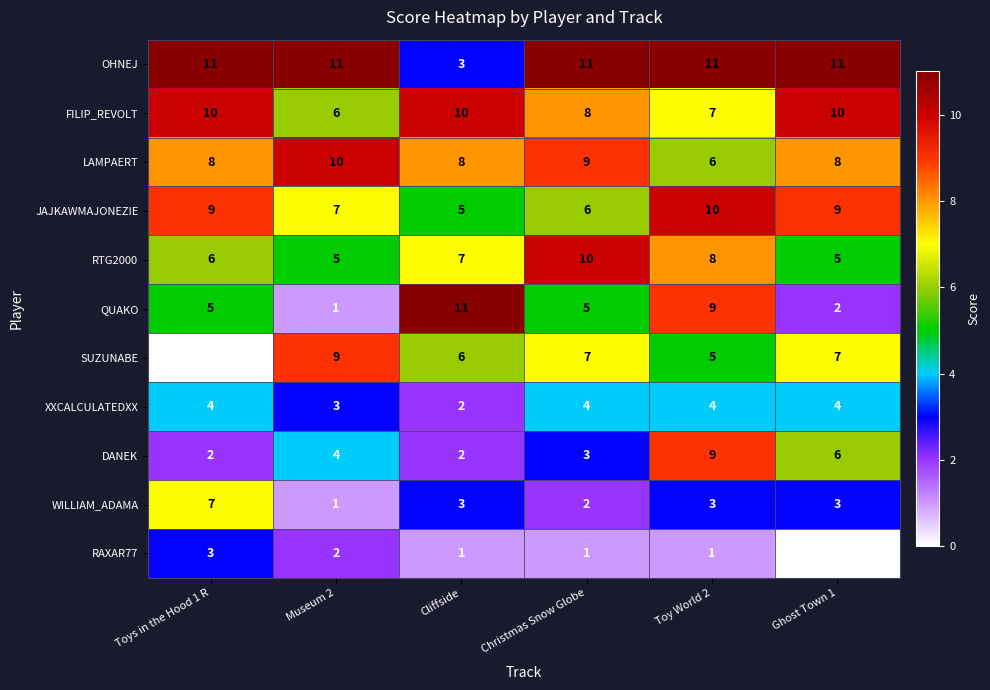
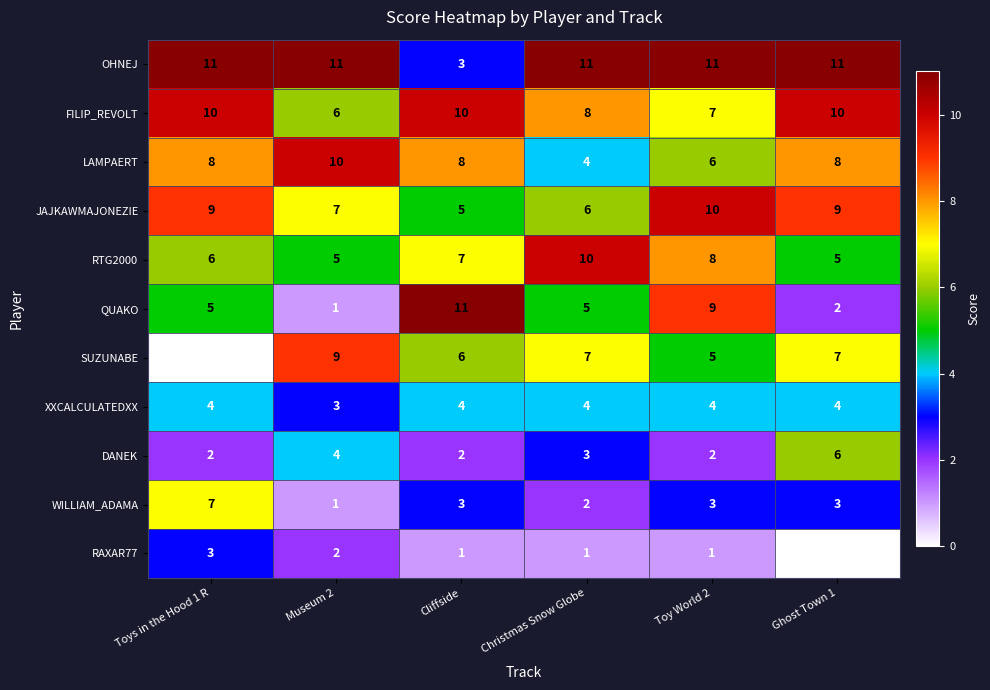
  {
    "OHNEJ": {
      "Toys in the Hood 1 R": 11,
      "Museum 2": 11,
      "Cliffside": 3,
      "Christmas Snow Globe": 11,
      "Toy World 2": 11,
      "Ghost Town 1": 11
    },
    "FILIP_REVOLT": {
      "Toys in the Hood 1 R": 10,
      "Museum 2": 6,
      "Cliffside": 10,
      "Christmas Snow Globe": 8,
      "Toy World 2": 7,
      "Ghost Town 1": 10
    },
    "LAMPAERT": {
      "Toys in the Hood 1 R": 8,
      "Museum 2": 10,
      "Cliffside": 8,
-     "Christmas Snow Globe": 9,
+     "Christmas Snow Globe": 4,
      "Toy World 2": 6,
      "Ghost Town 1": 8
    },
    "JAJKAWMAJONEZIE": {
      "Toys in the Hood 1 R": 9,
      "Museum 2": 7,
      "Cliffside": 5,
      "Christmas Snow Globe": 6,
      "Toy World 2": 10,
      "Ghost Town 1": 9
    },
    "RTG2000": {
      "Toys in the Hood 1 R": 6,
      "Museum 2": 5,
      "Cliffside": 7,
      "Christmas Snow Globe": 10,
      "Toy World 2": 8,
      "Ghost Town 1": 5
    },
    "QUAKO": {
      "Toys in the Hood 1 R": 5,
      "Museum 2": 1,
      "Cliffside": 11,
      "Christmas Snow Globe": 5,
      "Toy World 2": 9,
      "Ghost Town 1": 2
    },
    "SUZUNABE": {
      "Museum 2": 9,
      "Cliffside": 6,
      "Christmas Snow Globe": 7,
      "Toy World 2": 5,
      "Ghost Town 1": 7
    },
    "XXCALCULATEDXX": {
      "Toys in the Hood 1 R": 4,
      "Museum 2": 3,
-     "Cliffside": 2,
+     "Cliffside": 4,
      "Christmas Snow Globe": 4,
      "Toy World 2": 4,
      "Ghost Town 1": 4
    },
    "DANEK": {
      "Toys in the Hood 1 R": 2,
      "Museum 2": 4,
      "Cliffside": 2,
      "Christmas Snow Globe": 3,
-     "Toy World 2": 9,
+     "Toy World 2": 2,
      "Ghost Town 1": 6
    },
    "WILLIAM_ADAMA": {
      "Toys in the Hood 1 R": 7,
      "Museum 2": 1,
      "Cliffside": 3,
      "Christmas Snow Globe": 2,
      "Toy World 2": 3,
      "Ghost Town 1": 3
    },
    "RAXAR77": {
      "Toys in the Hood 1 R": 3,
      "Museum 2": 2,
      "Cliffside": 1,
      "Christmas Snow Globe": 1,
      "Toy World 2": 1
    }
  }
